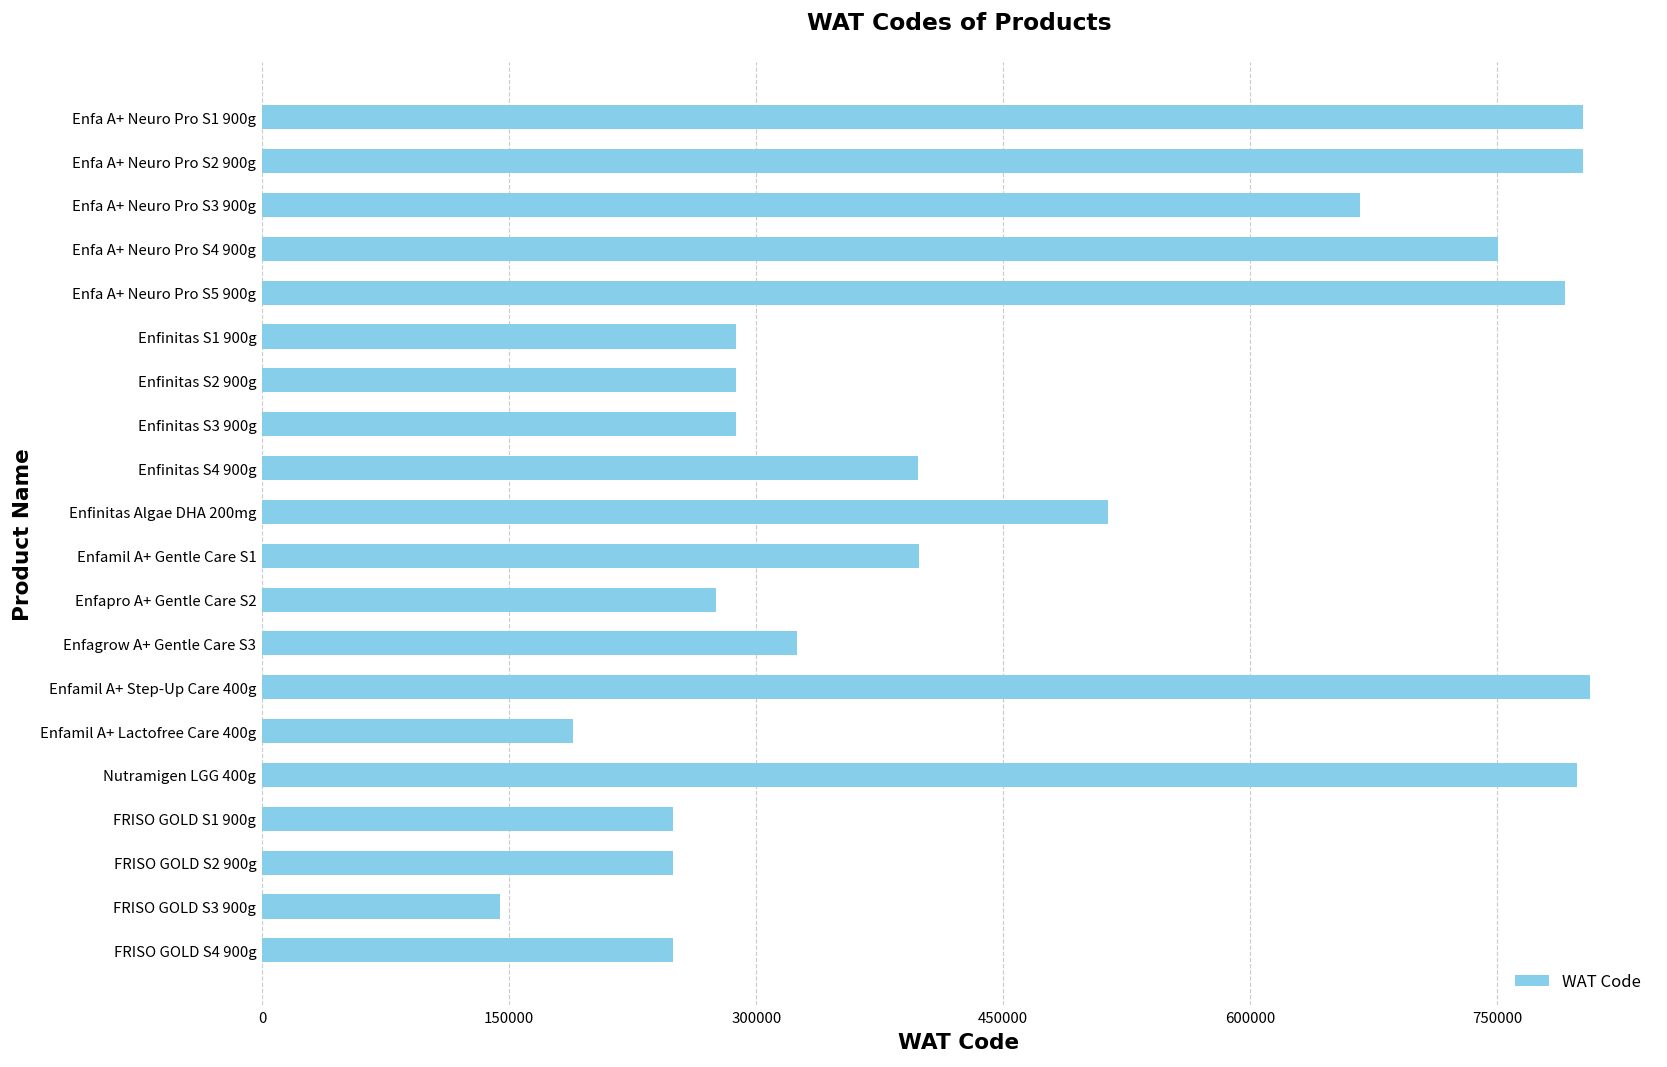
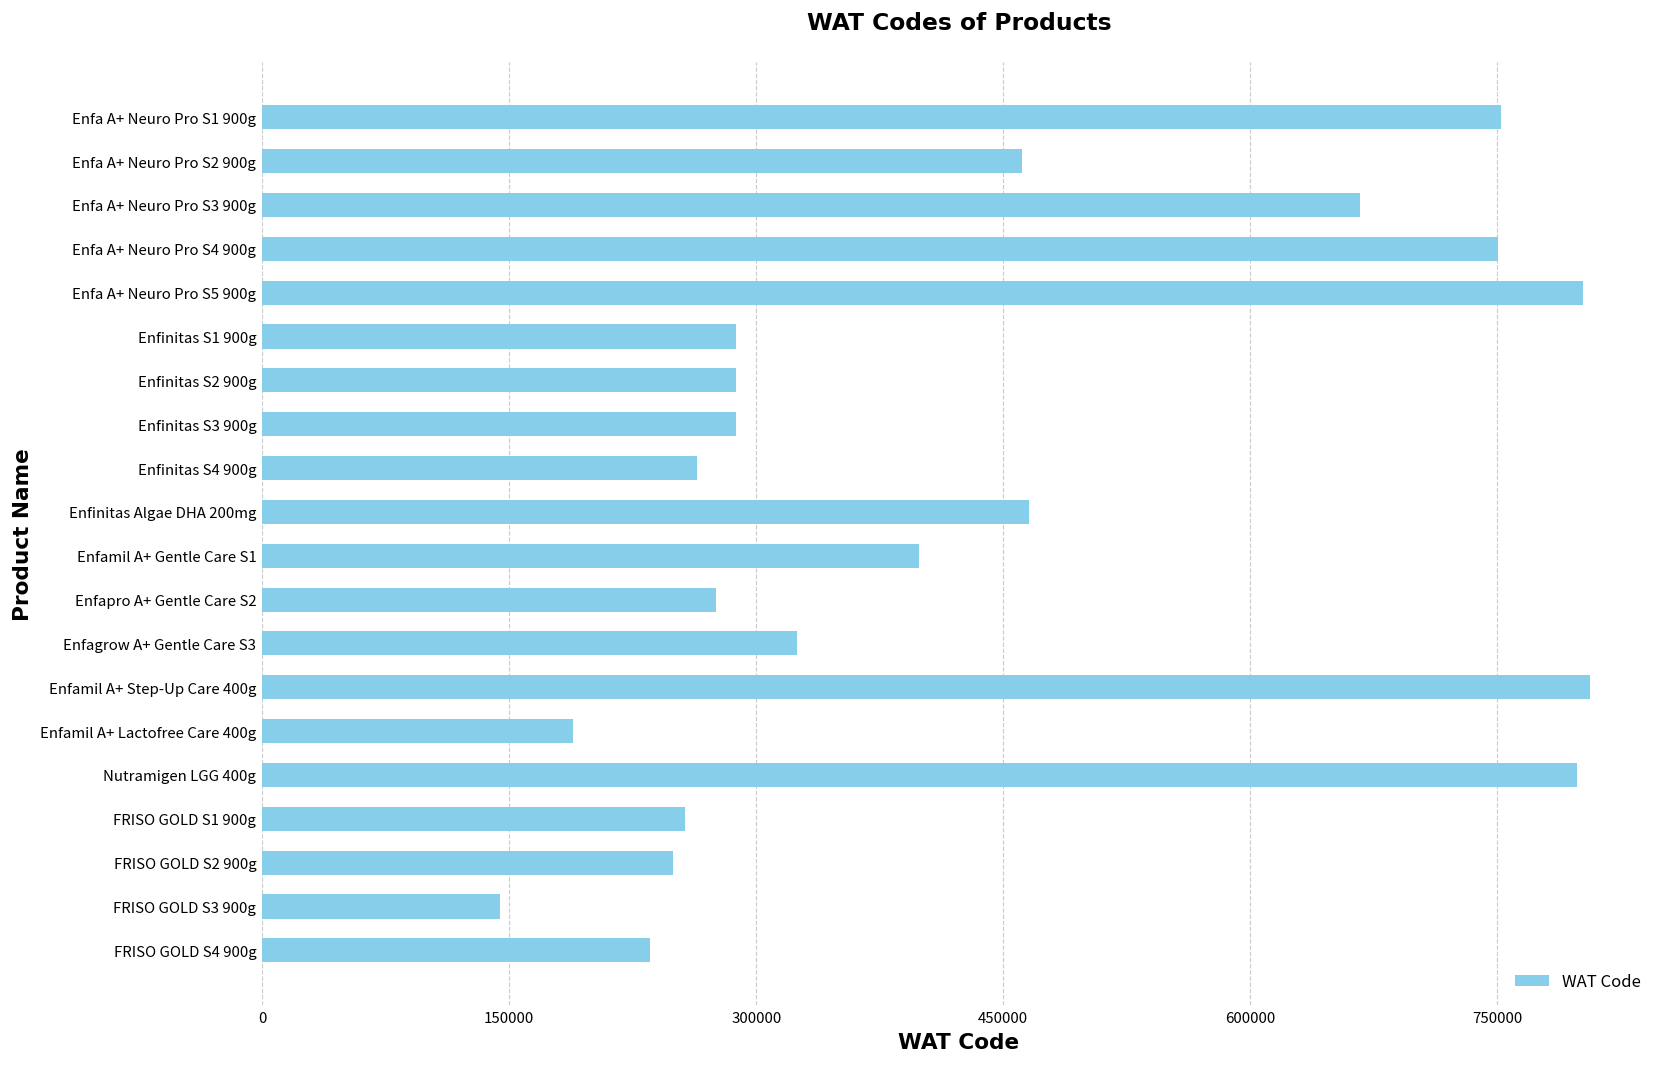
  {
-   "Enfa A+ Neuro Pro S1 900g": 802000,
-   "Enfa A+ Neuro Pro S2 900g": 802000,
+   "Enfa A+ Neuro Pro S1 900g": 752000,
+   "Enfa A+ Neuro Pro S2 900g": 461000,
    "Enfa A+ Neuro Pro S3 900g": 667000,
    "Enfa A+ Neuro Pro S4 900g": 750000,
-   "Enfa A+ Neuro Pro S5 900g": 791000,
+   "Enfa A+ Neuro Pro S5 900g": 802000,
    "Enfinitas S1 900g": 288000,
    "Enfinitas S2 900g": 288000,
    "Enfinitas S3 900g": 288000,
-   "Enfinitas S4 900g": 398000,
-   "Enfinitas Algae DHA 200mg": 513000,
+   "Enfinitas S4 900g": 264000,
+   "Enfinitas Algae DHA 200mg": 465000,
    "Enfamil A+ Gentle Care S1": 399000,
    "Enfapro A+ Gentle Care S2": 275000,
    "Enfagrow A+ Gentle Care S3": 324000,
    "Enfamil A+ Step-Up Care 400g": 806000,
    "Enfamil A+ Lactofree Care 400g": 189000,
    "Nutramigen LGG 400g": 799000,
-   "FRISO GOLD S1 900g": 249000,
+   "FRISO GOLD S1 900g": 257000,
    "FRISO GOLD S2 900g": 249000,
    "FRISO GOLD S3 900g": 145000,
-   "FRISO GOLD S4 900g": 249000
+   "FRISO GOLD S4 900g": 235000
  }
